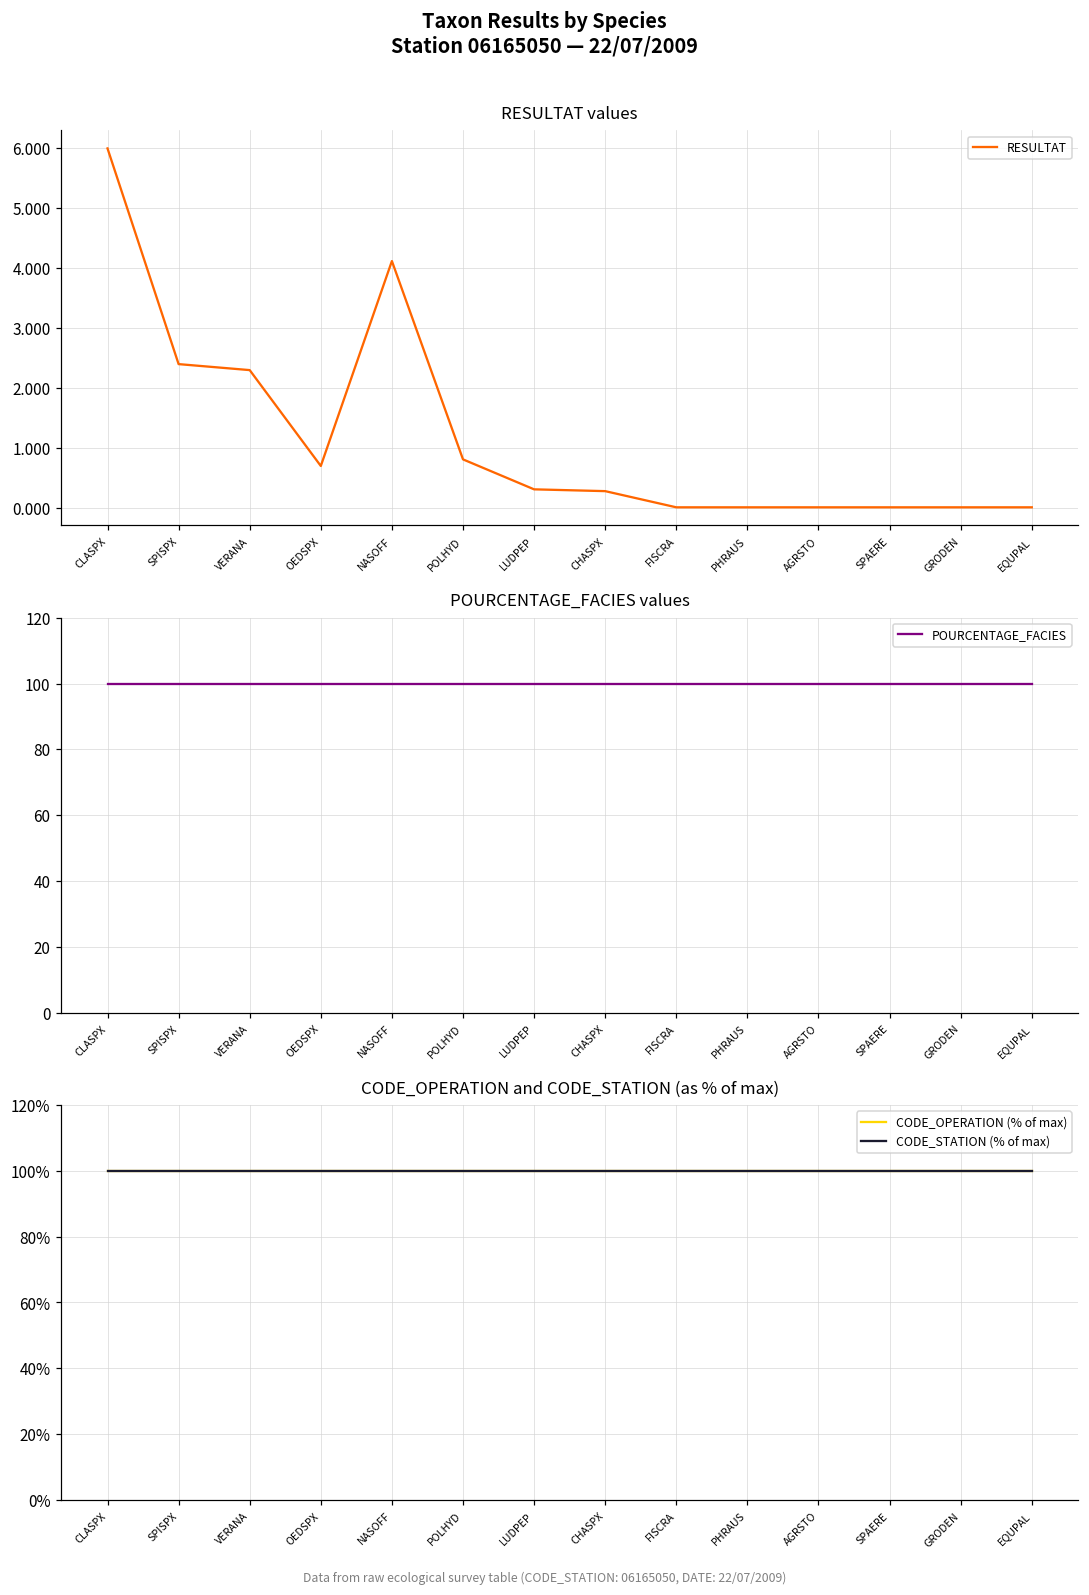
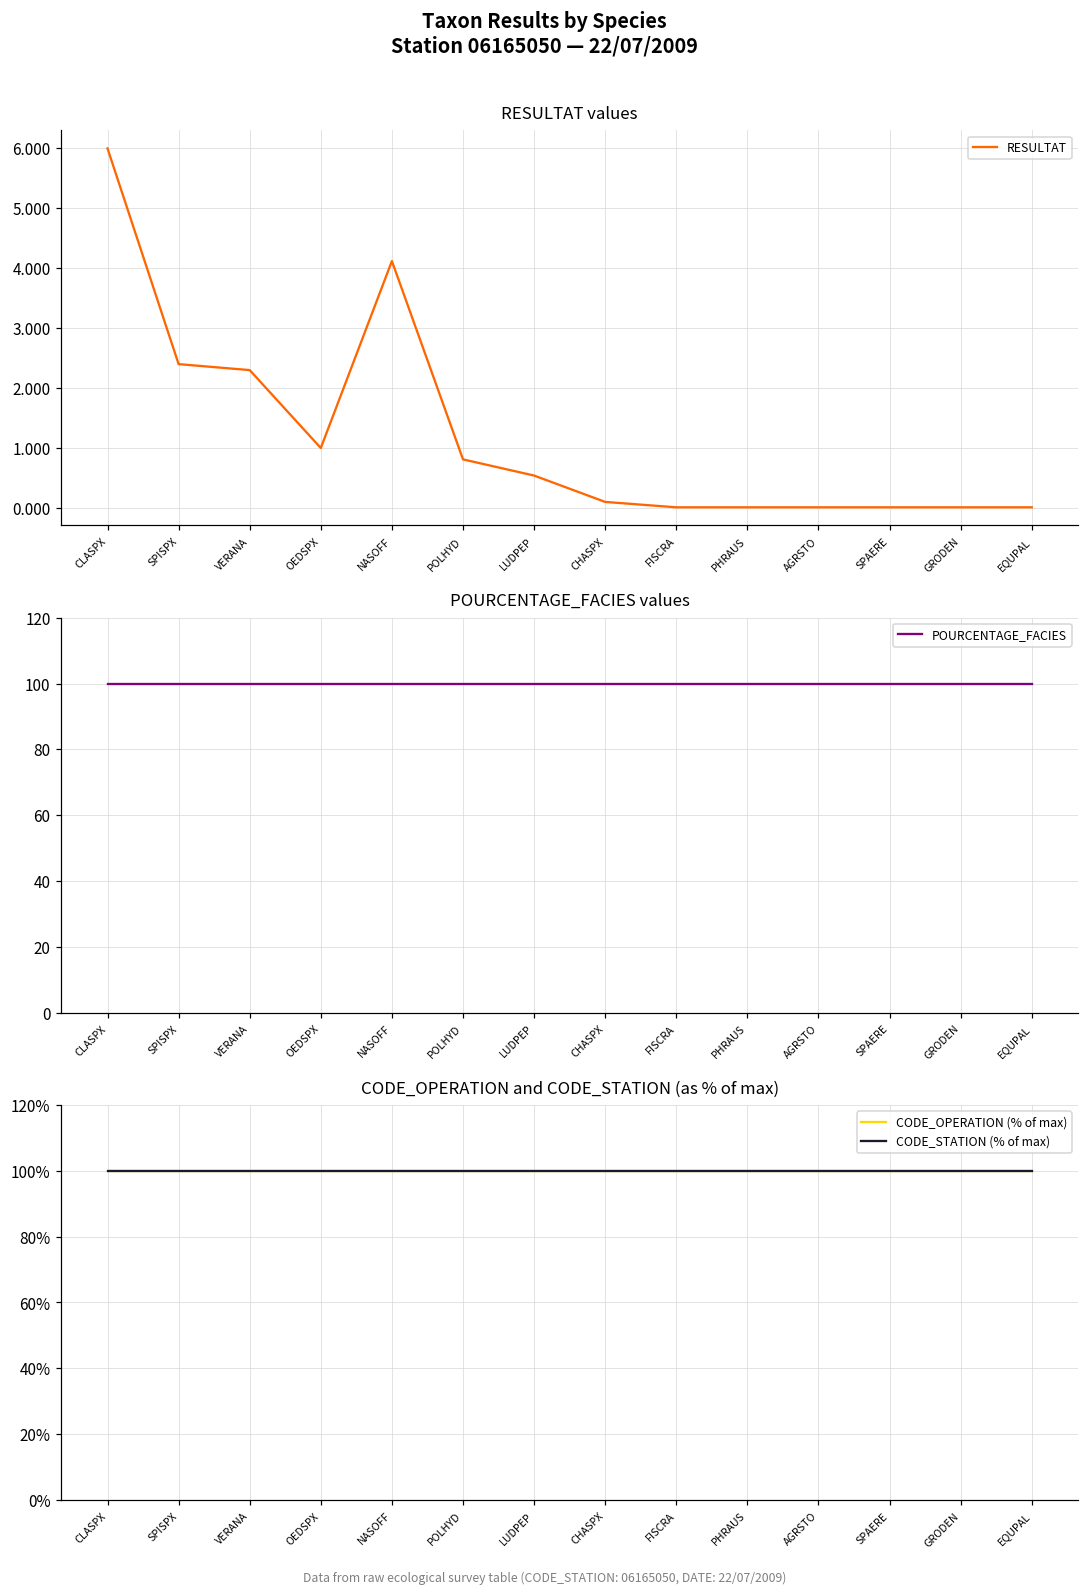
  {
    "RESULTAT values": {
      "CLASPX": "6.0",
      "SPISPX": "2.4",
      "VERANA": "2.3",
-     "OEDSPX": "0.7",
+     "OEDSPX": "1.0",
      "NASOFF": "4.1",
      "POLHYD": "0.8",
-     "LUDPEP": "0.3",
-     "CHASPX": "0.3",
+     "LUDPEP": "0.5",
+     "CHASPX": "0.1",
      "FISCRA": "0.0",
      "PHRAUS": "0.0",
      "AGRSTO": "0.0",
      "SPAERE": "0.0",
      "GRODEN": "0.0",
      "EQUPAL": "0.0"
    },
    "POURCENTAGE_FACIES values": {
      "CLASPX": "100",
      "SPISPX": "100",
      "VERANA": "100",
      "OEDSPX": "100",
      "NASOFF": "100",
      "POLHYD": "100",
      "LUDPEP": "100",
      "CHASPX": "100",
      "FISCRA": "100",
      "PHRAUS": "100",
      "AGRSTO": "100",
      "SPAERE": "100",
      "GRODEN": "100",
      "EQUPAL": "100"
    },
    "CODE_OPERATION and CODE_STATION (as % of max)": {
      "CLASPX": "100%",
      "SPISPX": "100%",
      "VERANA": "100%",
      "OEDSPX": "100%",
      "NASOFF": "100%",
      "POLHYD": "100%",
      "LUDPEP": "100%",
      "CHASPX": "100%",
      "FISCRA": "100%",
      "PHRAUS": "100%",
      "AGRSTO": "100%",
      "SPAERE": "100%",
      "GRODEN": "100%",
      "EQUPAL": "100%"
    }
  }
